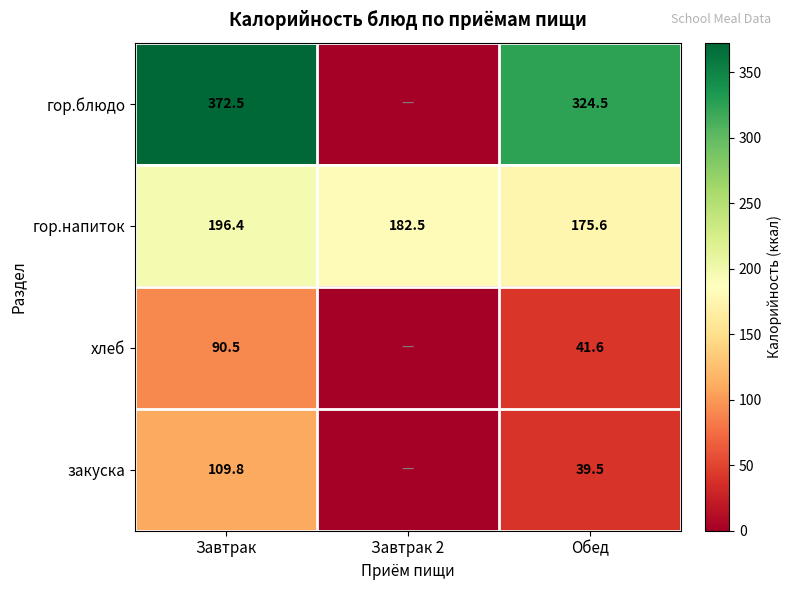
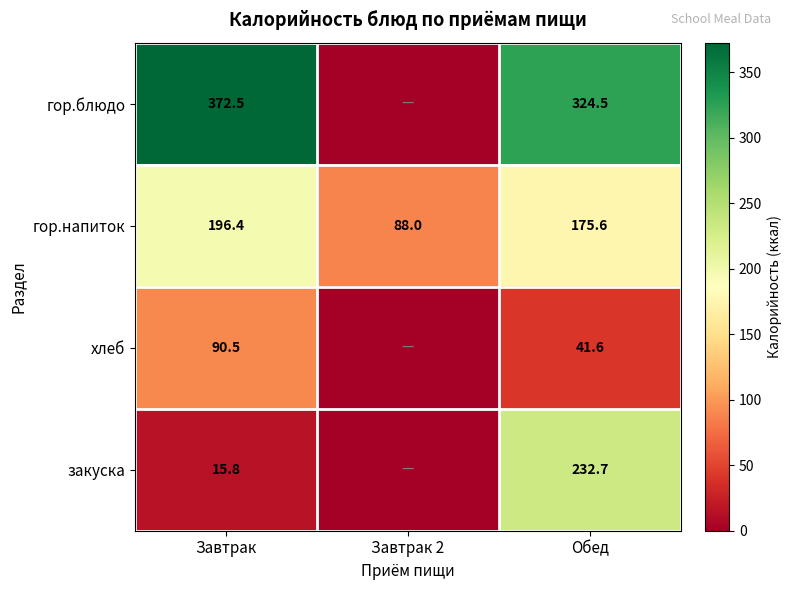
  {
    "гор.блюдо": {
      "Завтрак": 372.5,
      "Обед": 324.5
    },
    "гор.напиток": {
      "Завтрак": 196.4,
-     "Завтрак 2": 182.5,
+     "Завтрак 2": 88.0,
      "Обед": 175.6
    },
    "хлеб": {
      "Завтрак": 90.5,
      "Обед": 41.6
    },
    "закуска": {
-     "Завтрак": 109.8,
-     "Обед": 39.5
+     "Завтрак": 15.8,
+     "Обед": 232.7
    }
  }
